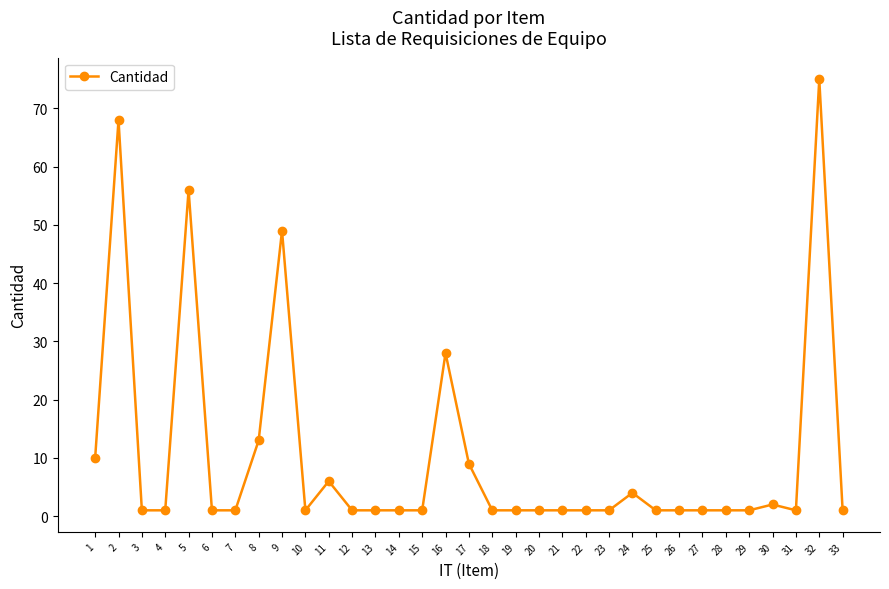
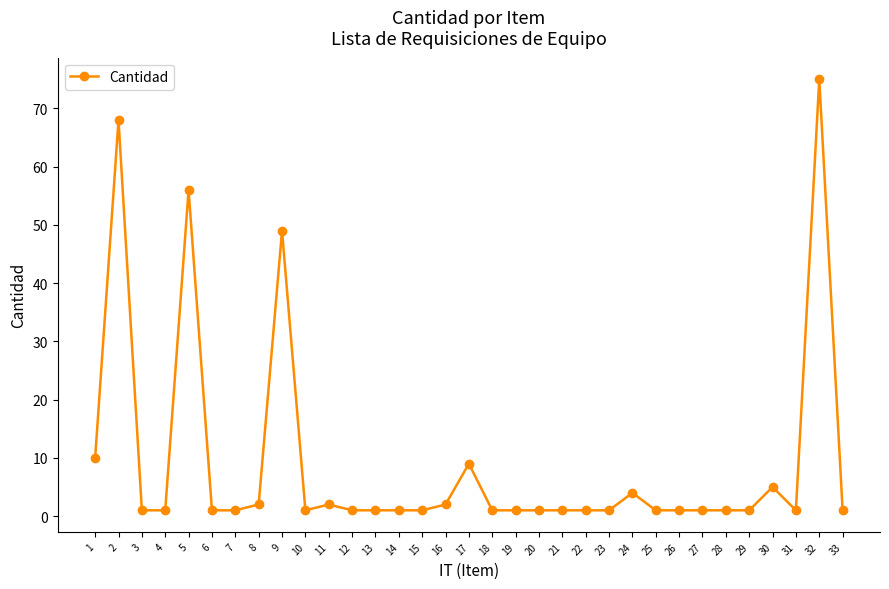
  {
    "1": 10,
    "2": 68,
    "3": 1,
    "4": 1,
    "5": 56,
    "6": 1,
    "7": 1,
-   "8": 13,
+   "8": 2,
    "9": 49,
    "10": 1,
-   "11": 6,
+   "11": 2,
    "12": 1,
    "13": 1,
    "14": 1,
    "15": 1,
-   "16": 28,
+   "16": 2,
    "17": 9,
    "18": 1,
    "19": 1,
    "20": 1,
    "21": 1,
    "22": 1,
    "23": 1,
    "24": 4,
    "25": 1,
    "26": 1,
    "27": 1,
    "28": 1,
    "29": 1,
-   "30": 2,
+   "30": 5,
    "31": 1,
    "32": 75,
    "33": 1
  }
